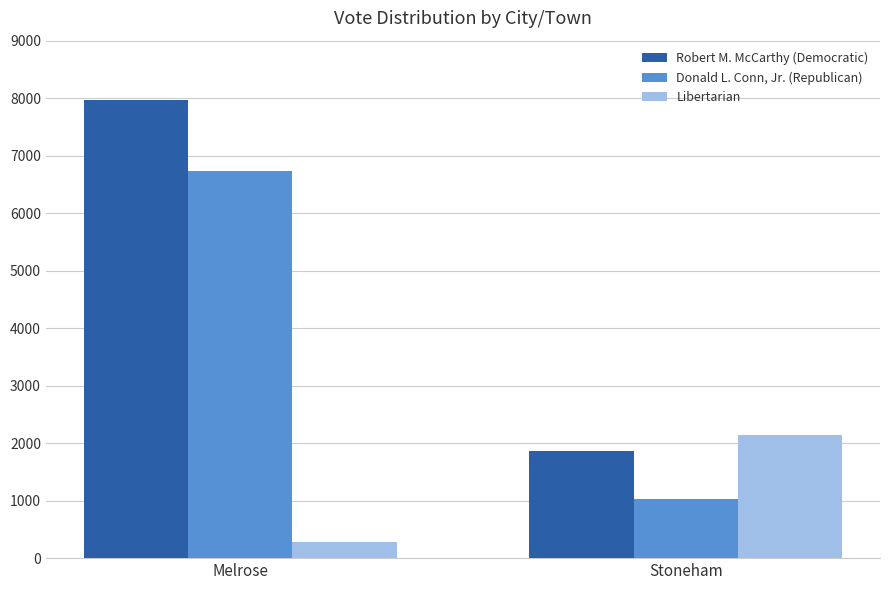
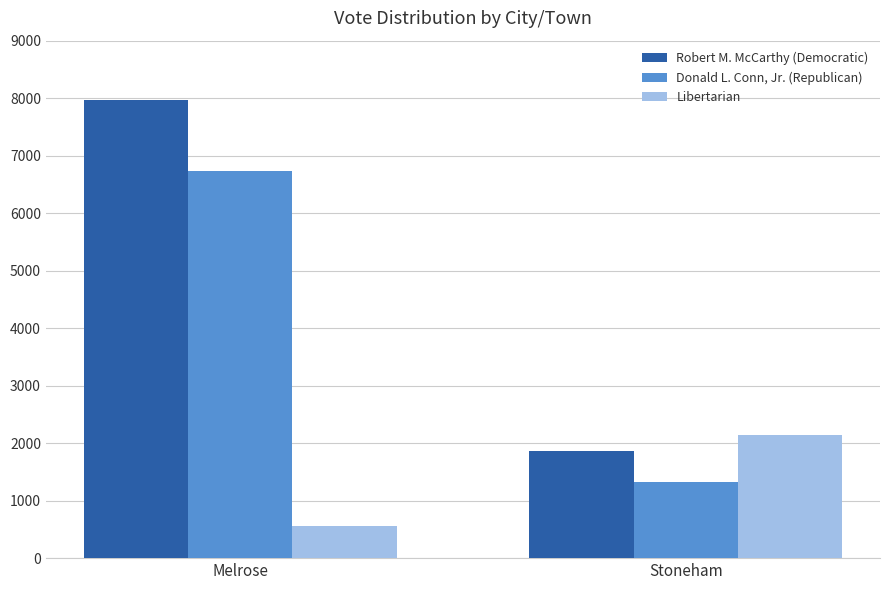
  {
    "Robert M. McCarthy (Democratic)": {
      "Melrose": 8000,
      "Stoneham": 1900
    },
    "Donald L. Conn, Jr. (Republican)": {
      "Melrose": 6700,
-     "Stoneham": 1000
+     "Stoneham": 1300
    },
    "Libertarian": {
-     "Melrose": 300,
+     "Melrose": 600,
      "Stoneham": 2100
    }
  }
